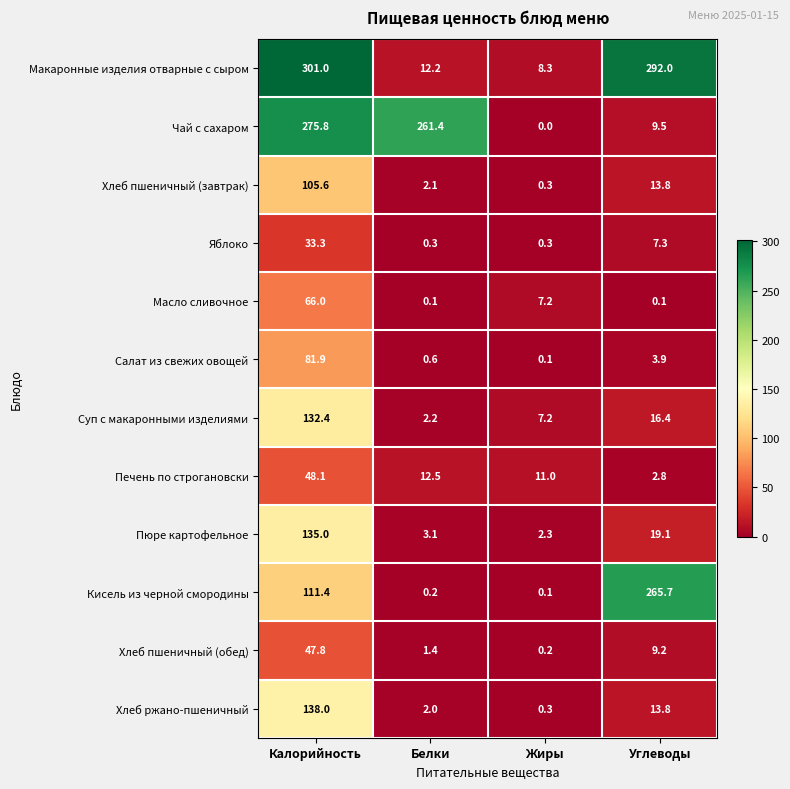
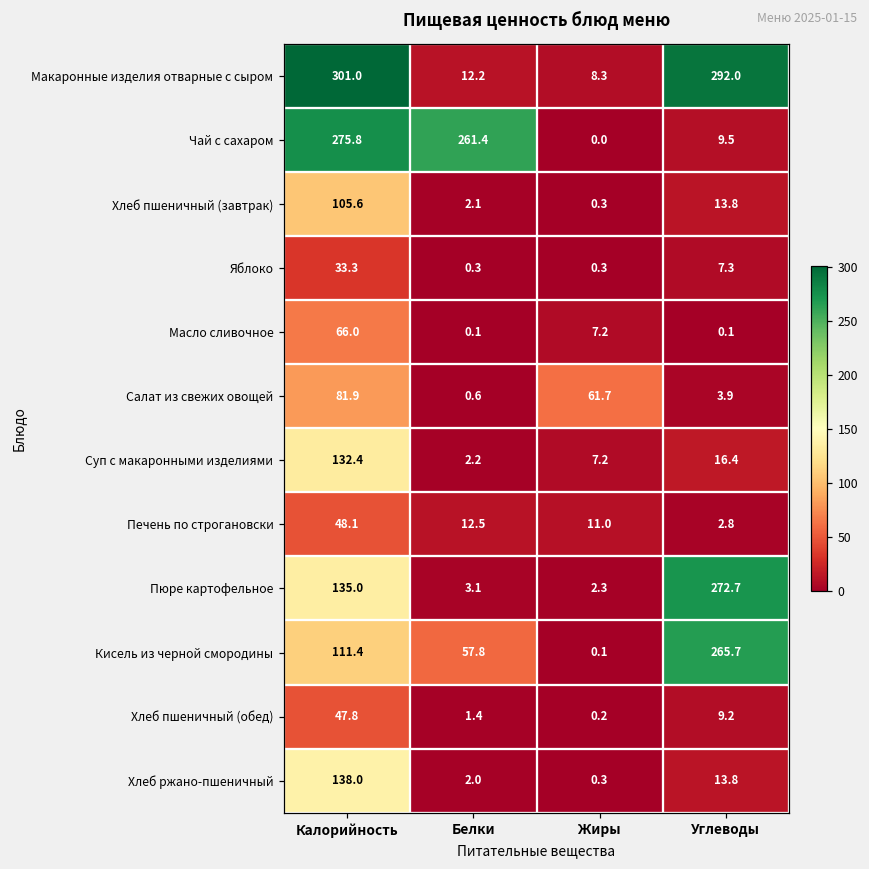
  {
    "Макаронные изделия отварные с сыром": {
      "Калорийность": 301.0,
      "Белки": 12.2,
      "Жиры": 8.3,
      "Углеводы": 292.0
    },
    "Чай с сахаром": {
      "Калорийность": 275.8,
      "Белки": 261.4,
      "Жиры": 0.0,
      "Углеводы": 9.5
    },
    "Хлеб пшеничный (завтрак)": {
      "Калорийность": 105.6,
      "Белки": 2.1,
      "Жиры": 0.3,
      "Углеводы": 13.8
    },
    "Яблоко": {
      "Калорийность": 33.3,
      "Белки": 0.3,
      "Жиры": 0.3,
      "Углеводы": 7.3
    },
    "Масло сливочное": {
      "Калорийность": 66.0,
      "Белки": 0.1,
      "Жиры": 7.2,
      "Углеводы": 0.1
    },
    "Салат из свежих овощей": {
      "Калорийность": 81.9,
      "Белки": 0.6,
-     "Жиры": 0.1,
+     "Жиры": 61.7,
      "Углеводы": 3.9
    },
    "Суп с макаронными изделиями": {
      "Калорийность": 132.4,
      "Белки": 2.2,
      "Жиры": 7.2,
      "Углеводы": 16.4
    },
    "Печень по строгановски": {
      "Калорийность": 48.1,
      "Белки": 12.5,
      "Жиры": 11.0,
      "Углеводы": 2.8
    },
    "Пюре картофельное": {
      "Калорийность": 135.0,
      "Белки": 3.1,
      "Жиры": 2.3,
-     "Углеводы": 19.1
+     "Углеводы": 272.7
    },
    "Кисель из черной смородины": {
      "Калорийность": 111.4,
-     "Белки": 0.2,
+     "Белки": 57.8,
      "Жиры": 0.1,
      "Углеводы": 265.7
    },
    "Хлеб пшеничный (обед)": {
      "Калорийность": 47.8,
      "Белки": 1.4,
      "Жиры": 0.2,
      "Углеводы": 9.2
    },
    "Хлеб ржано-пшеничный": {
      "Калорийность": 138.0,
      "Белки": 2.0,
      "Жиры": 0.3,
      "Углеводы": 13.8
    }
  }
